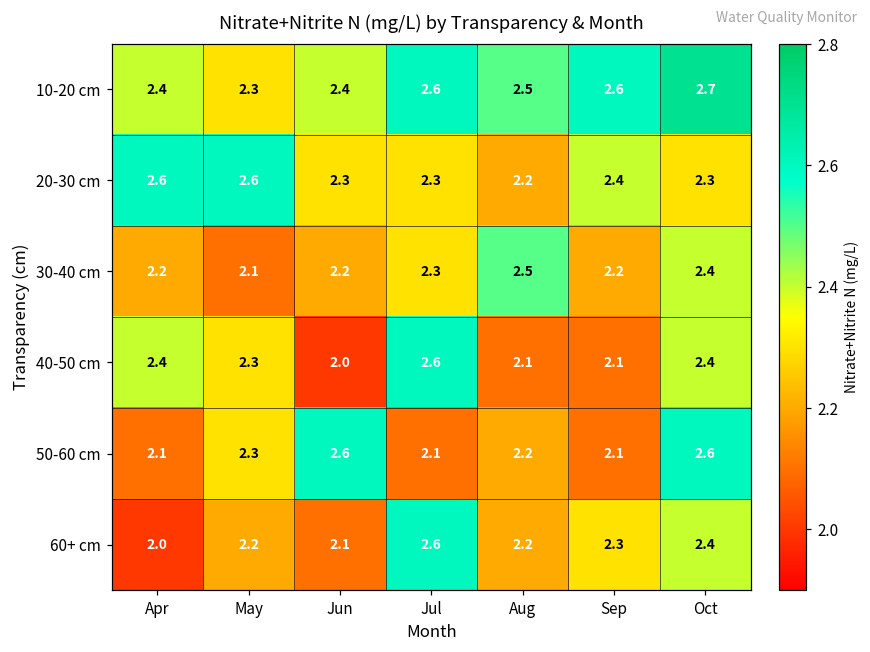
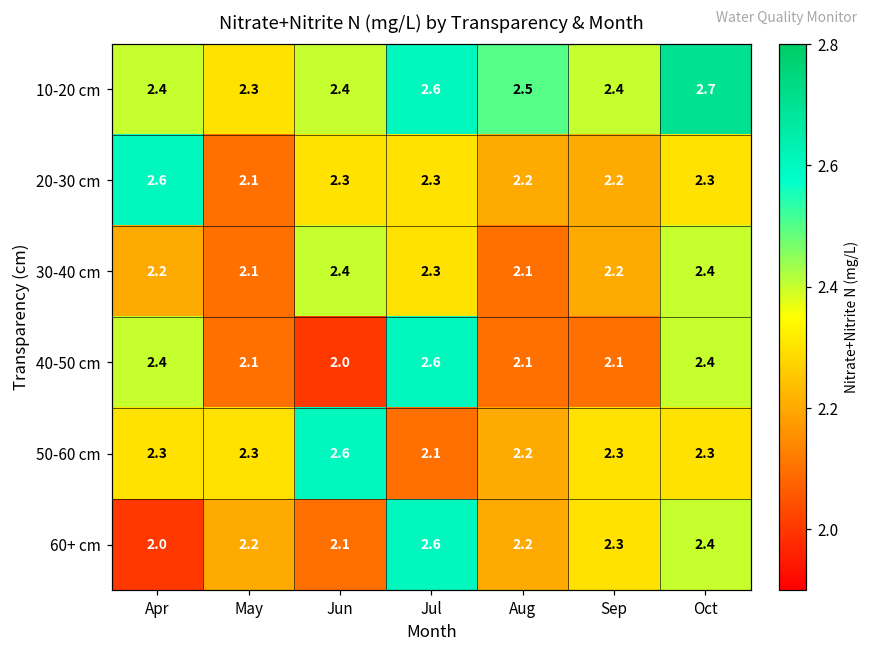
  {
    "10-20 cm": {
      "Apr": 2.4,
      "May": 2.3,
      "Jun": 2.4,
      "Jul": 2.6,
      "Aug": 2.5,
-     "Sep": 2.6,
+     "Sep": 2.4,
      "Oct": 2.7
    },
    "20-30 cm": {
      "Apr": 2.6,
-     "May": 2.6,
+     "May": 2.1,
      "Jun": 2.3,
      "Jul": 2.3,
      "Aug": 2.2,
-     "Sep": 2.4,
+     "Sep": 2.2,
      "Oct": 2.3
    },
    "30-40 cm": {
      "Apr": 2.2,
      "May": 2.1,
-     "Jun": 2.2,
+     "Jun": 2.4,
      "Jul": 2.3,
-     "Aug": 2.5,
+     "Aug": 2.1,
      "Sep": 2.2,
      "Oct": 2.4
    },
    "40-50 cm": {
      "Apr": 2.4,
-     "May": 2.3,
+     "May": 2.1,
      "Jun": 2.0,
      "Jul": 2.6,
      "Aug": 2.1,
      "Sep": 2.1,
      "Oct": 2.4
    },
    "50-60 cm": {
-     "Apr": 2.1,
+     "Apr": 2.3,
      "May": 2.3,
      "Jun": 2.6,
      "Jul": 2.1,
      "Aug": 2.2,
-     "Sep": 2.1,
-     "Oct": 2.6
+     "Sep": 2.3,
+     "Oct": 2.3
    },
    "60+ cm": {
      "Apr": 2.0,
      "May": 2.2,
      "Jun": 2.1,
      "Jul": 2.6,
      "Aug": 2.2,
      "Sep": 2.3,
      "Oct": 2.4
    }
  }
